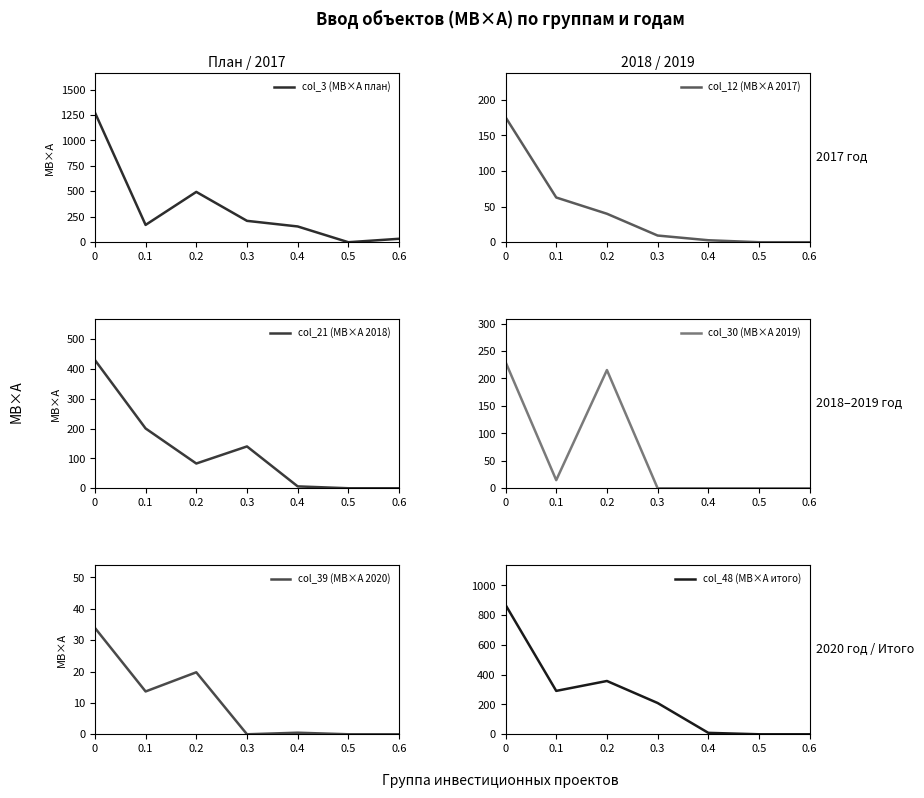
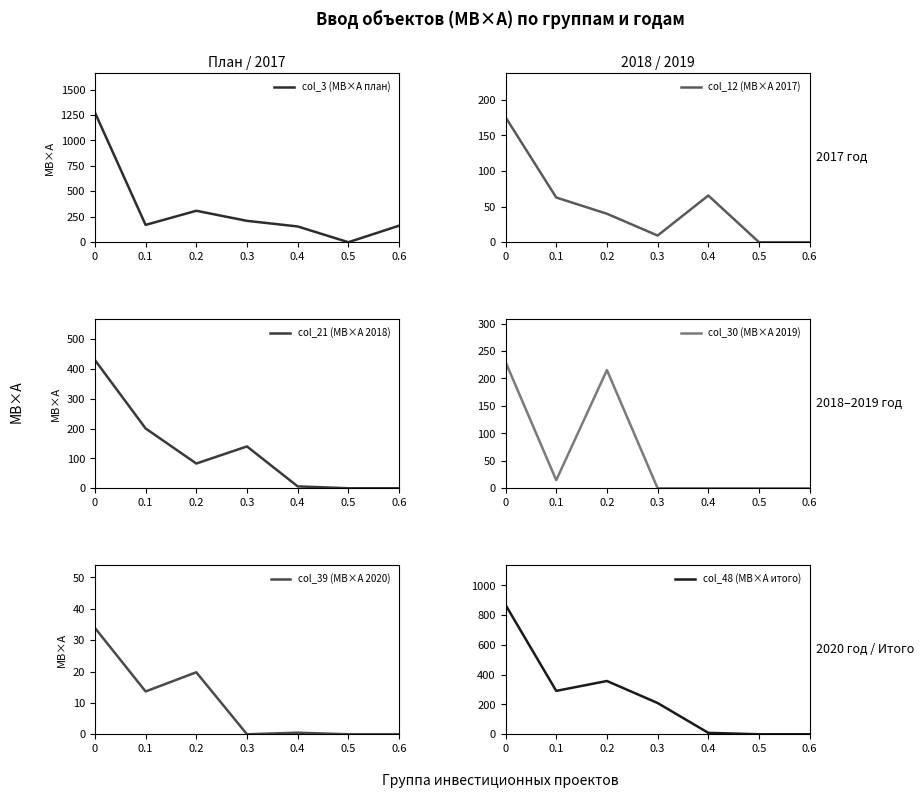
  {
    "План / 2017": {
      "0": 1270,
      "0.1": 170,
-     "0.2": 490,
+     "0.2": 310,
      "0.3": 210,
      "0.4": 150,
      "0.5": 0,
-     "0.6": 30
+     "0.6": 160
    },
    "2018 / 2019": {
      "0": 180,
      "0.1": 60,
      "0.2": 40,
      "0.3": 10,
-     "0.4": 0,
+     "0.4": 70,
      "0.5": 0,
      "0.6": 0
    }
  }
